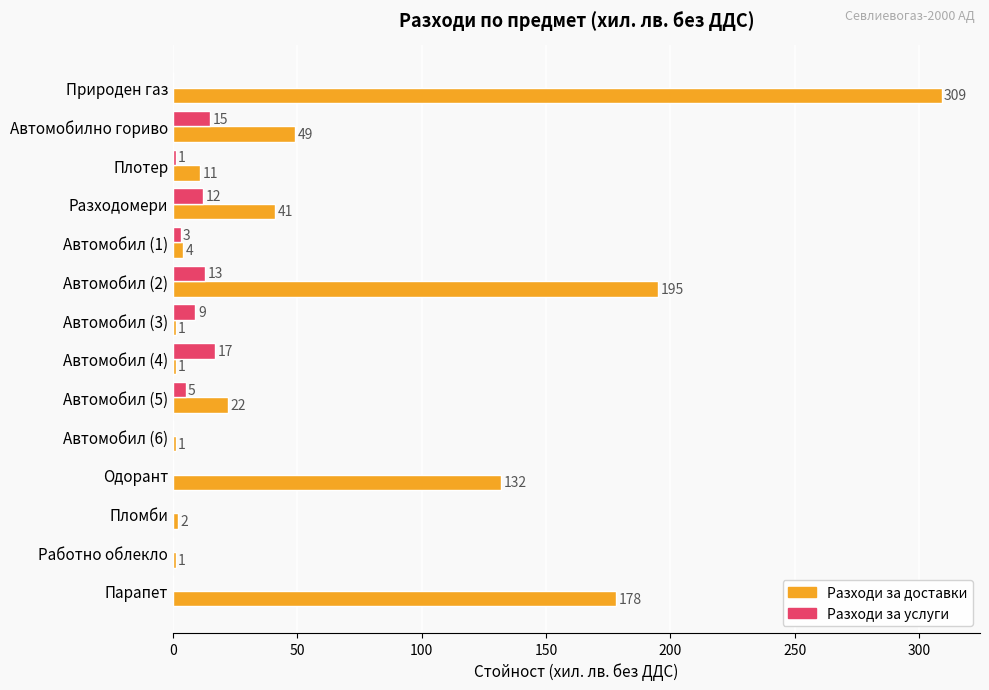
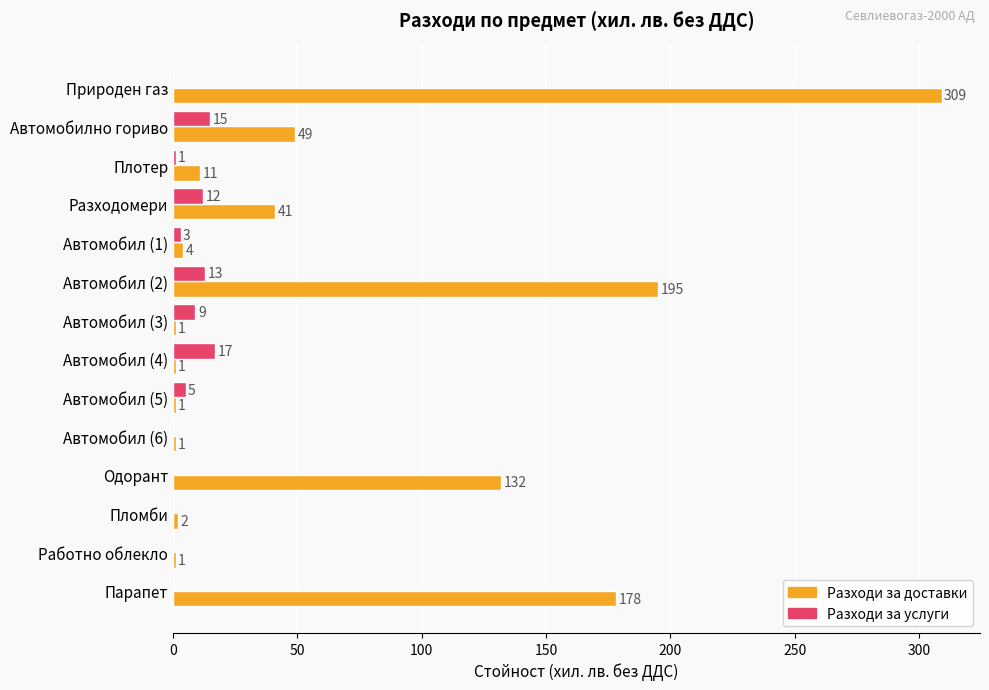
  {
    "Разходи за доставки": {
      "Природен газ": 309,
      "Автомобилно гориво": 49,
      "Плотер": 11,
      "Разходомери": 41,
      "Автомобил (1)": 4,
      "Автомобил (2)": 195,
      "Автомобил (3)": 1,
      "Автомобил (4)": 1,
-     "Автомобил (5)": 22,
+     "Автомобил (5)": 1,
      "Автомобил (6)": 1,
      "Одорант": 132,
      "Пломби": 2,
      "Работно облекло": 1,
      "Парапет": 178
    },
    "Разходи за услуги": {
      "Автомобилно гориво": 15,
      "Плотер": 1,
      "Разходомери": 12,
      "Автомобил (1)": 3,
      "Автомобил (2)": 13,
      "Автомобил (3)": 9,
      "Автомобил (4)": 17,
      "Автомобил (5)": 5
    }
  }
